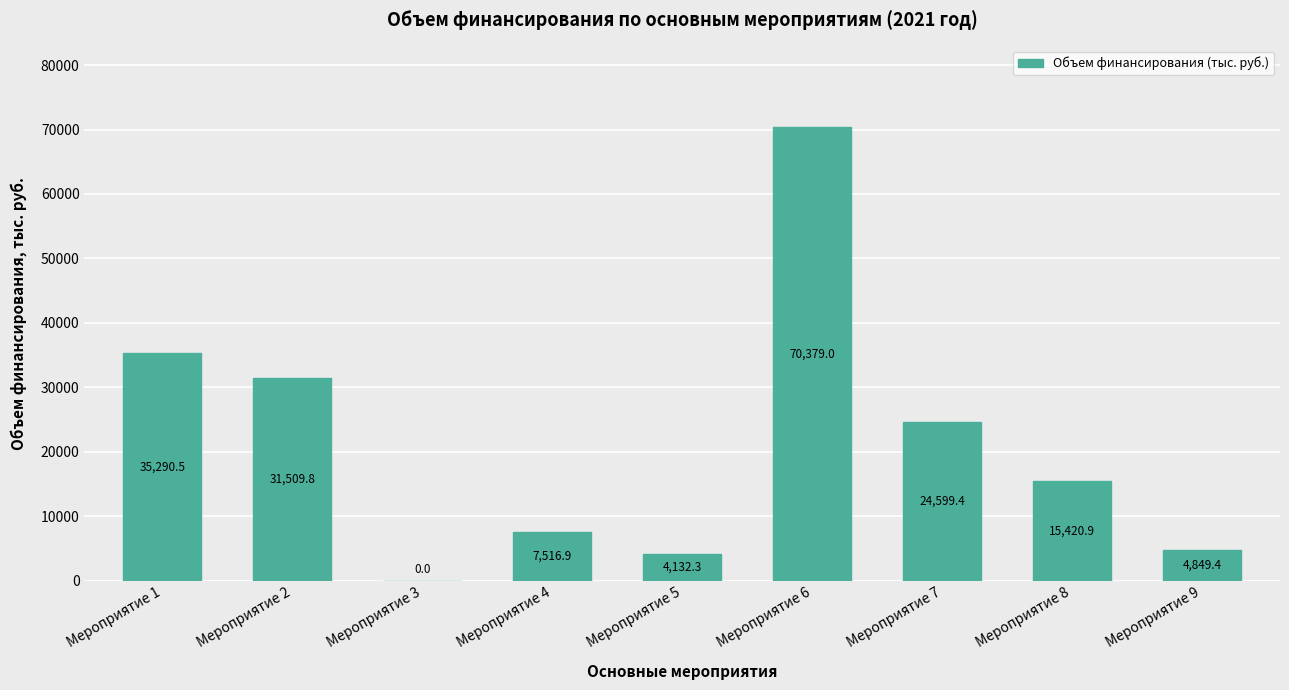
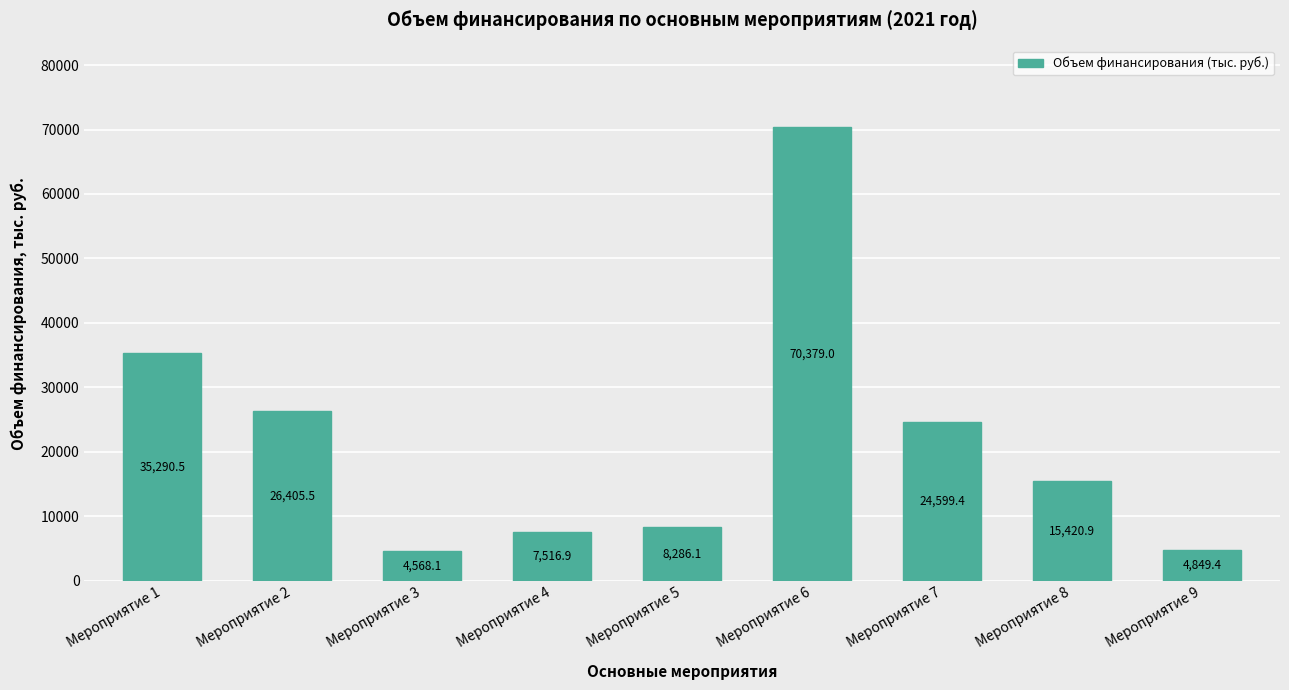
  {
    "Мероприятие 1": "35,290.5",
-   "Мероприятие 2": "31,509.8",
-   "Мероприятие 3": "0.0",
+   "Мероприятие 2": "26,405.5",
+   "Мероприятие 3": "4,568.1",
    "Мероприятие 4": "7,516.9",
-   "Мероприятие 5": "4,132.3",
+   "Мероприятие 5": "8,286.1",
    "Мероприятие 6": "70,379.0",
    "Мероприятие 7": "24,599.4",
    "Мероприятие 8": "15,420.9",
    "Мероприятие 9": "4,849.4"
  }
